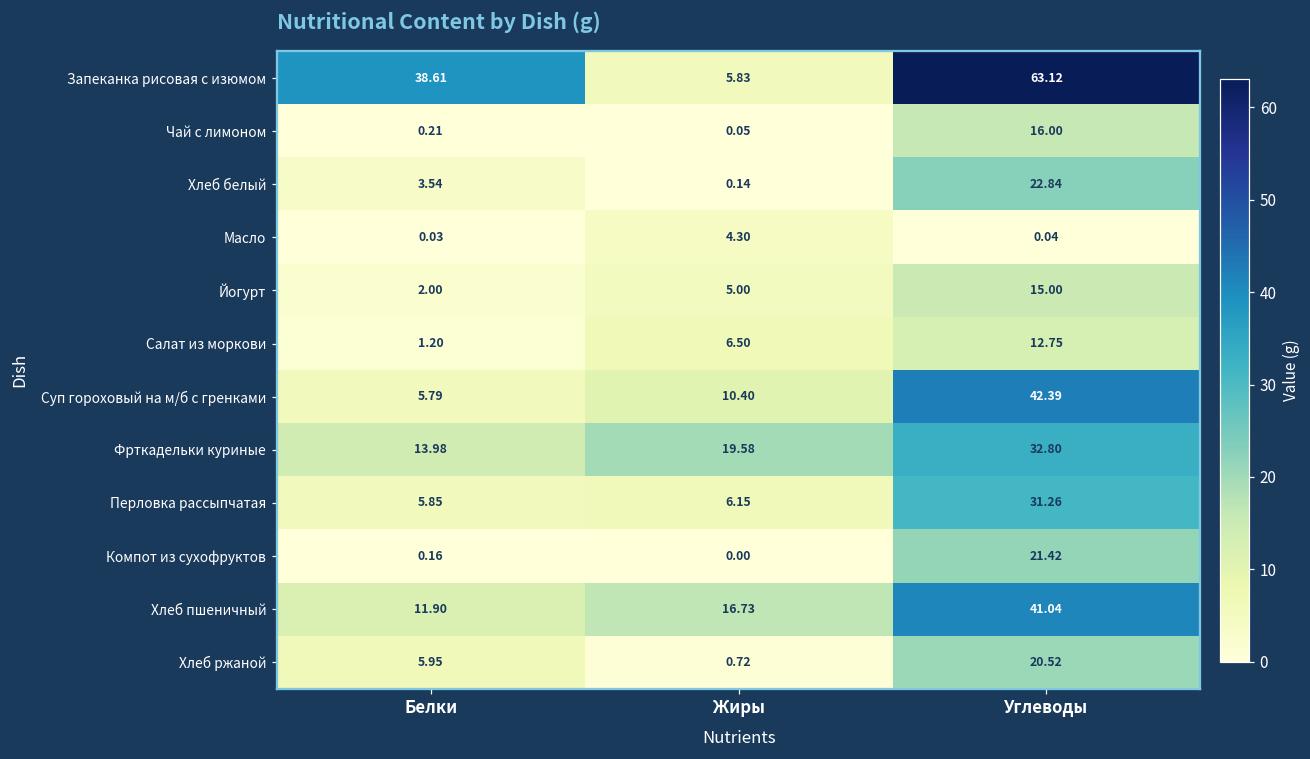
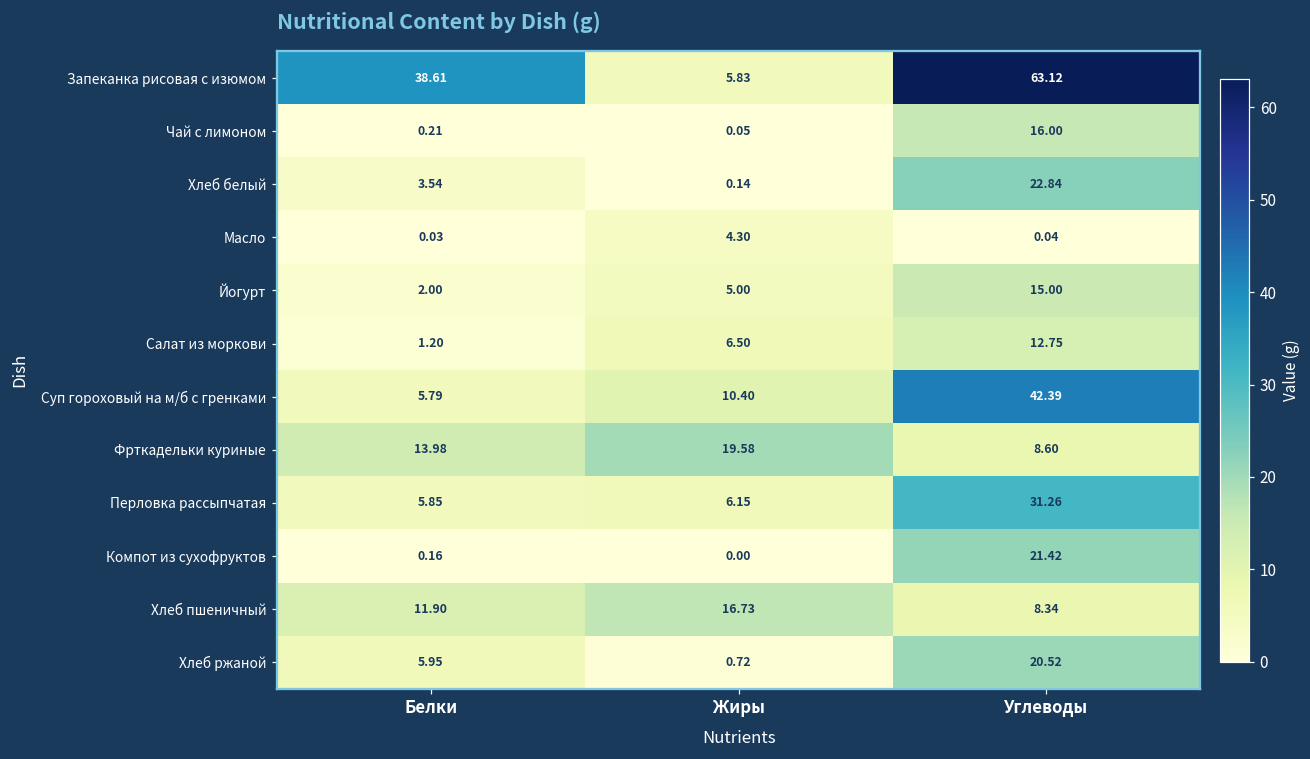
  {
    "Запеканка рисовая с изюмом": {
      "Белки": 38.61,
      "Жиры": 5.83,
      "Углеводы": 63.12
    },
    "Чай с лимоном": {
      "Белки": 0.21,
      "Жиры": 0.05,
      "Углеводы": 16.00
    },
    "Хлеб белый": {
      "Белки": 3.54,
      "Жиры": 0.14,
      "Углеводы": 22.84
    },
    "Масло": {
      "Белки": 0.03,
      "Жиры": 4.30,
      "Углеводы": 0.04
    },
    "Йогурт": {
      "Белки": 2.00,
      "Жиры": 5.00,
      "Углеводы": 15.00
    },
    "Салат из моркови": {
      "Белки": 1.20,
      "Жиры": 6.50,
      "Углеводы": 12.75
    },
    "Суп гороховый на м/б с гренками": {
      "Белки": 5.79,
      "Жиры": 10.40,
      "Углеводы": 42.39
    },
    "Фрткадельки куриные": {
      "Белки": 13.98,
      "Жиры": 19.58,
-     "Углеводы": 32.80
+     "Углеводы": 8.60
    },
    "Перловка рассыпчатая": {
      "Белки": 5.85,
      "Жиры": 6.15,
      "Углеводы": 31.26
    },
    "Компот из сухофруктов": {
      "Белки": 0.16,
      "Жиры": 0.00,
      "Углеводы": 21.42
    },
    "Хлеб пшеничный": {
      "Белки": 11.90,
      "Жиры": 16.73,
-     "Углеводы": 41.04
+     "Углеводы": 8.34
    },
    "Хлеб ржаной": {
      "Белки": 5.95,
      "Жиры": 0.72,
      "Углеводы": 20.52
    }
  }
